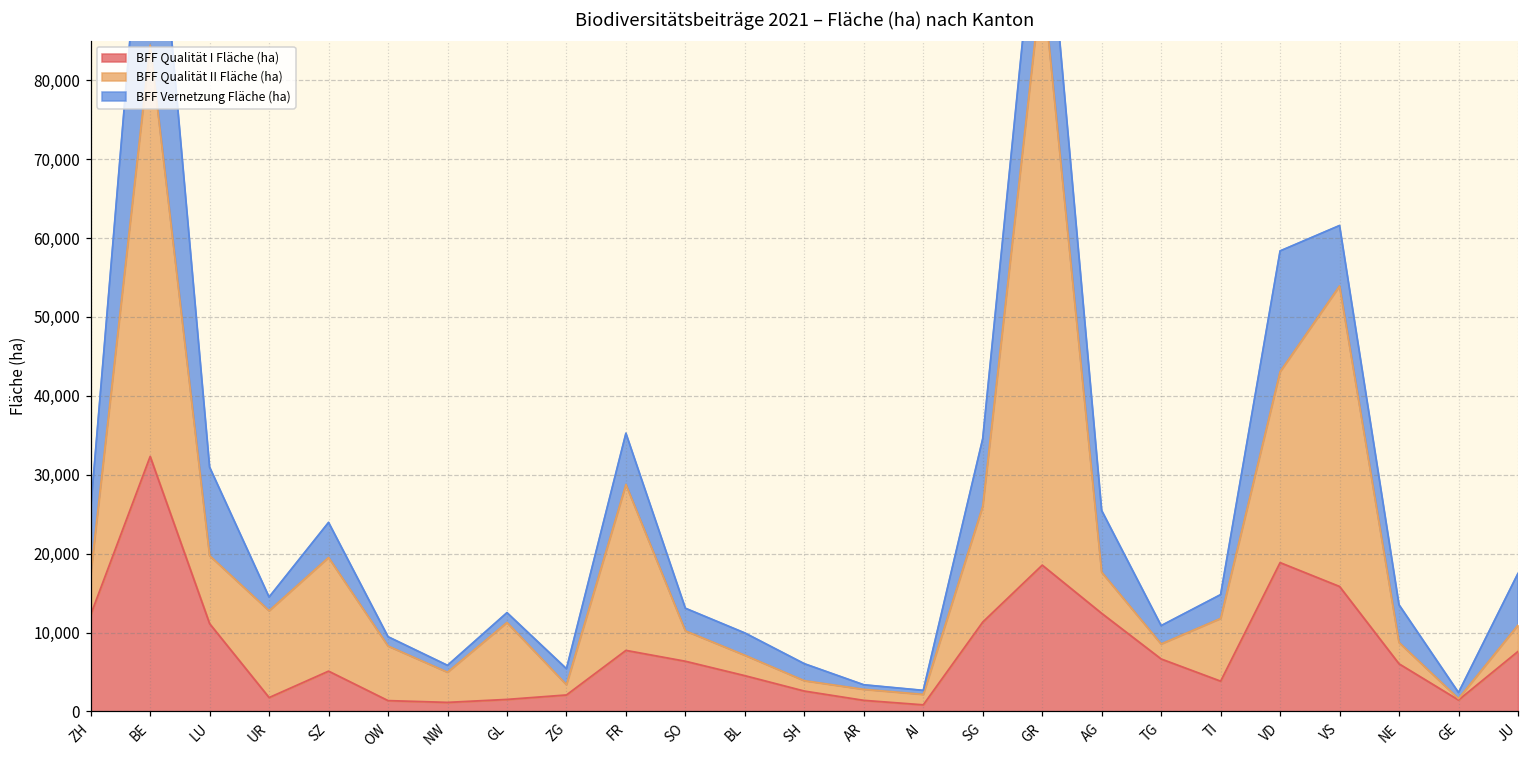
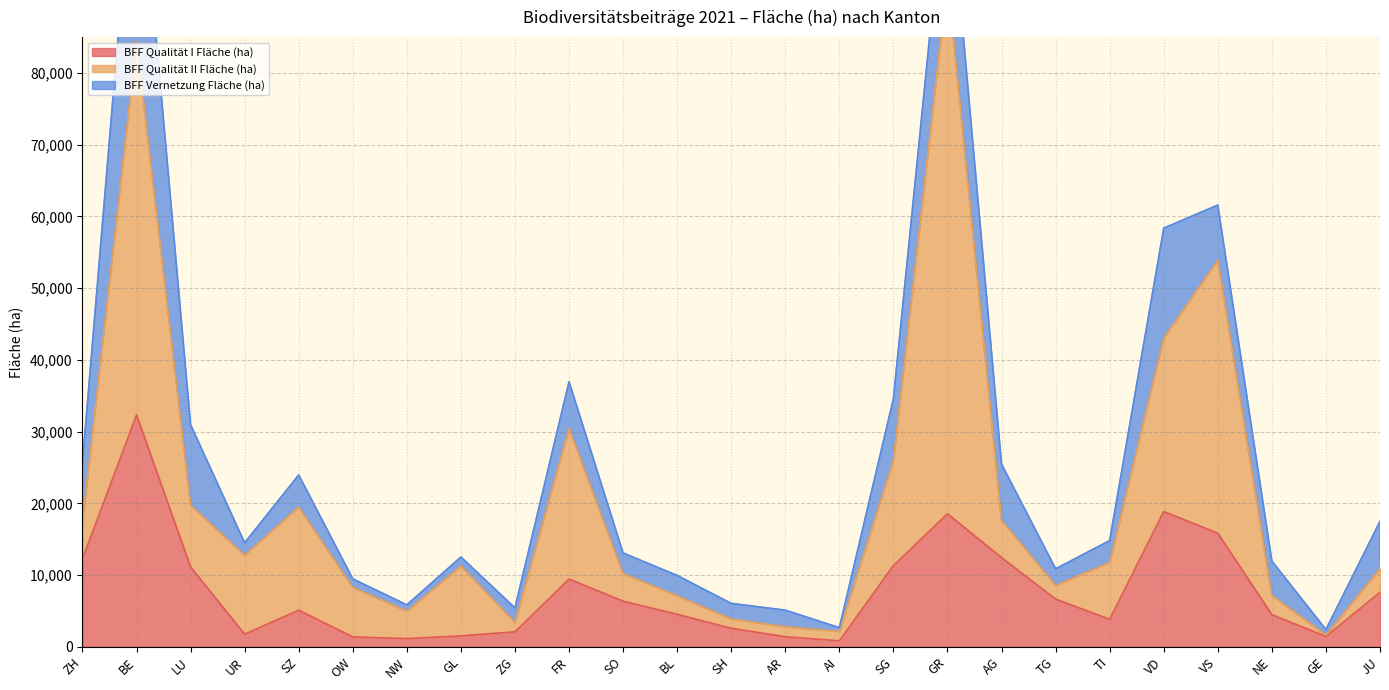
  {
    "BFF Qualität I Fläche (ha)": {
      "ZH": "12,000",
      "BE": "32,000",
      "LU": "11,000",
      "UR": "2,000",
      "SZ": "5,000",
      "OW": "1,000",
      "NW": "1,000",
      "GL": "2,000",
      "ZG": "2,000",
-     "FR": "8,000",
+     "FR": "9,000",
      "SO": "6,000",
      "BL": "5,000",
      "SH": "3,000",
      "AR": "1,000",
      "AI": "1,000",
      "SG": "11,000",
      "GR": "19,000",
      "AG": "12,000",
      "TG": "7,000",
      "TI": "4,000",
      "VD": "19,000",
      "VS": "16,000",
-     "NE": "6,000",
+     "NE": "4,000",
      "JU": "8,000"
    },
    "BFF Qualität II Fläche (ha)": {
      "ZH": "5,000",
      "BE": "52,000",
      "LU": "9,000",
      "UR": "11,000",
      "SZ": "14,000",
      "OW": "7,000",
      "NW": "4,000",
      "GL": "10,000",
      "ZG": "1,000",
      "FR": "21,000",
      "SO": "4,000",
      "BL": "3,000",
      "SH": "1,000",
      "AR": "1,000",
      "AI": "1,000",
      "SG": "15,000",
      "AG": "5,000",
      "TG": "2,000",
      "TI": "8,000",
      "VD": "24,000",
      "VS": "38,000",
      "NE": "3,000",
      "JU": "3,000"
    },
    "BFF Vernetzung Fläche (ha)": {
      "ZH": "8,000",
      "LU": "11,000",
      "UR": "2,000",
      "SZ": "4,000",
      "OW": "1,000",
      "NW": "1,000",
      "GL": "1,000",
      "ZG": "2,000",
      "FR": "6,000",
      "SO": "3,000",
      "BL": "3,000",
      "SH": "2,000",
-     "AR": "1,000",
+     "AR": "2,000",
      "AI": "1,000",
      "SG": "9,000",
      "AG": "8,000",
      "TG": "2,000",
      "TI": "3,000",
      "VD": "15,000",
      "VS": "8,000",
      "NE": "5,000",
      "GE": "1,000",
      "JU": "7,000"
    }
  }
